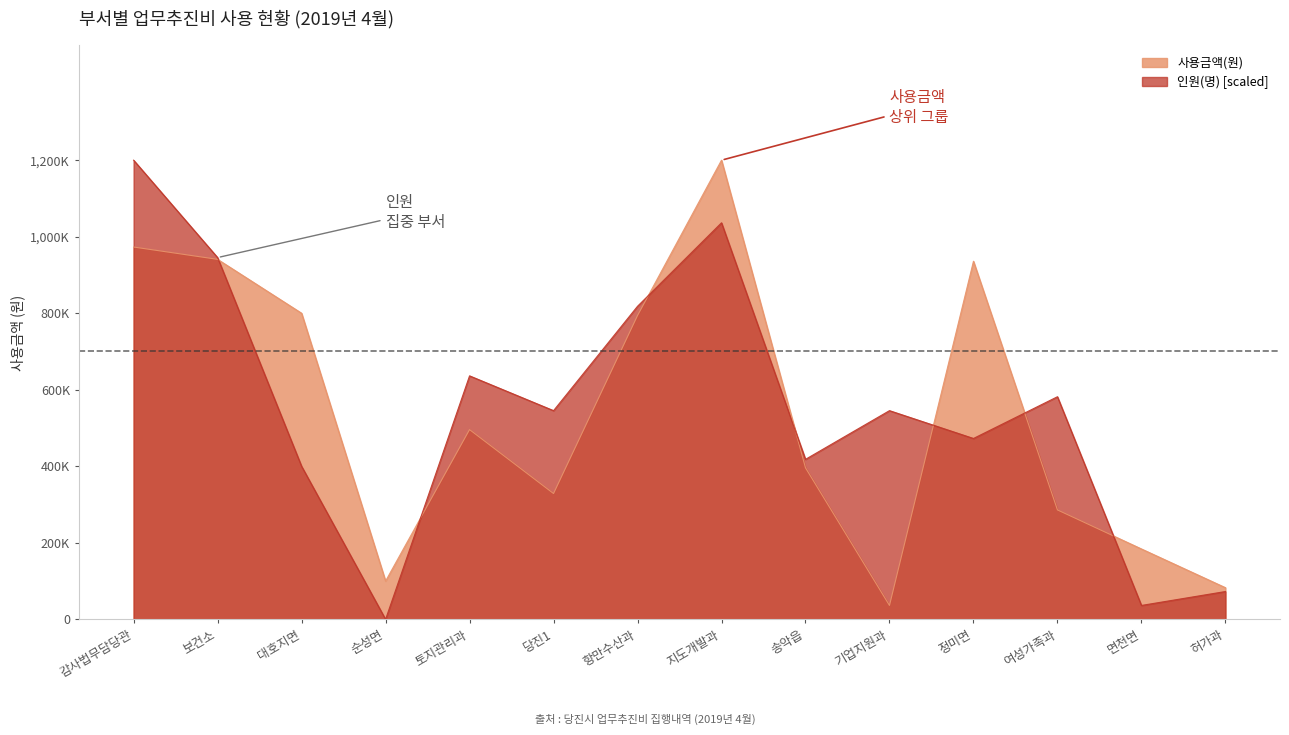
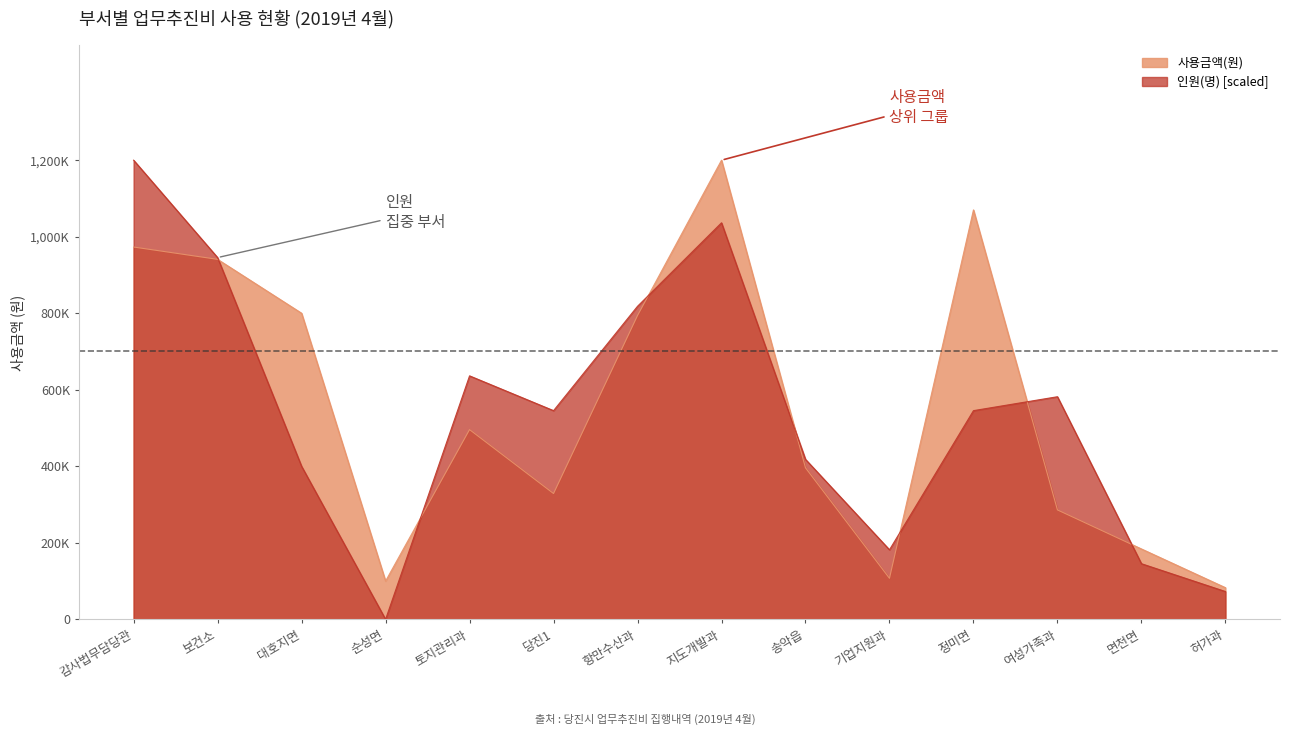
  {
    "사용금액(원)": {
      "감사법무담당관": "970,000",
      "대호지면": "800,000",
      "순성면": "100,000",
      "토지관리과": "500,000",
      "당진1": "330,000",
      "항만수산과": "790,000",
      "지도개발과": "1,200,000",
      "송악읍": "400,000",
-     "기업지원과": "40,000",
-     "정미면": "940,000",
+     "기업지원과": "110,000",
+     "정미면": "1,070,000",
      "여성가족과": "290,000",
      "면천면": "180,000",
      "허가과": "80,000"
    },
    "인원(명) [scaled]": {
      "감사법무담당관": "1,200,000",
      "대호지면": "400,000",
      "순성면": "0",
      "토지관리과": "640,000",
      "당진1": "550,000",
      "항만수산과": "820,000",
      "지도개발과": "1,040,000",
      "송악읍": "420,000",
-     "기업지원과": "550,000",
-     "정미면": "470,000",
+     "기업지원과": "180,000",
+     "정미면": "550,000",
      "여성가족과": "580,000",
-     "면천면": "40,000",
+     "면천면": "150,000",
      "허가과": "70,000"
    }
  }
